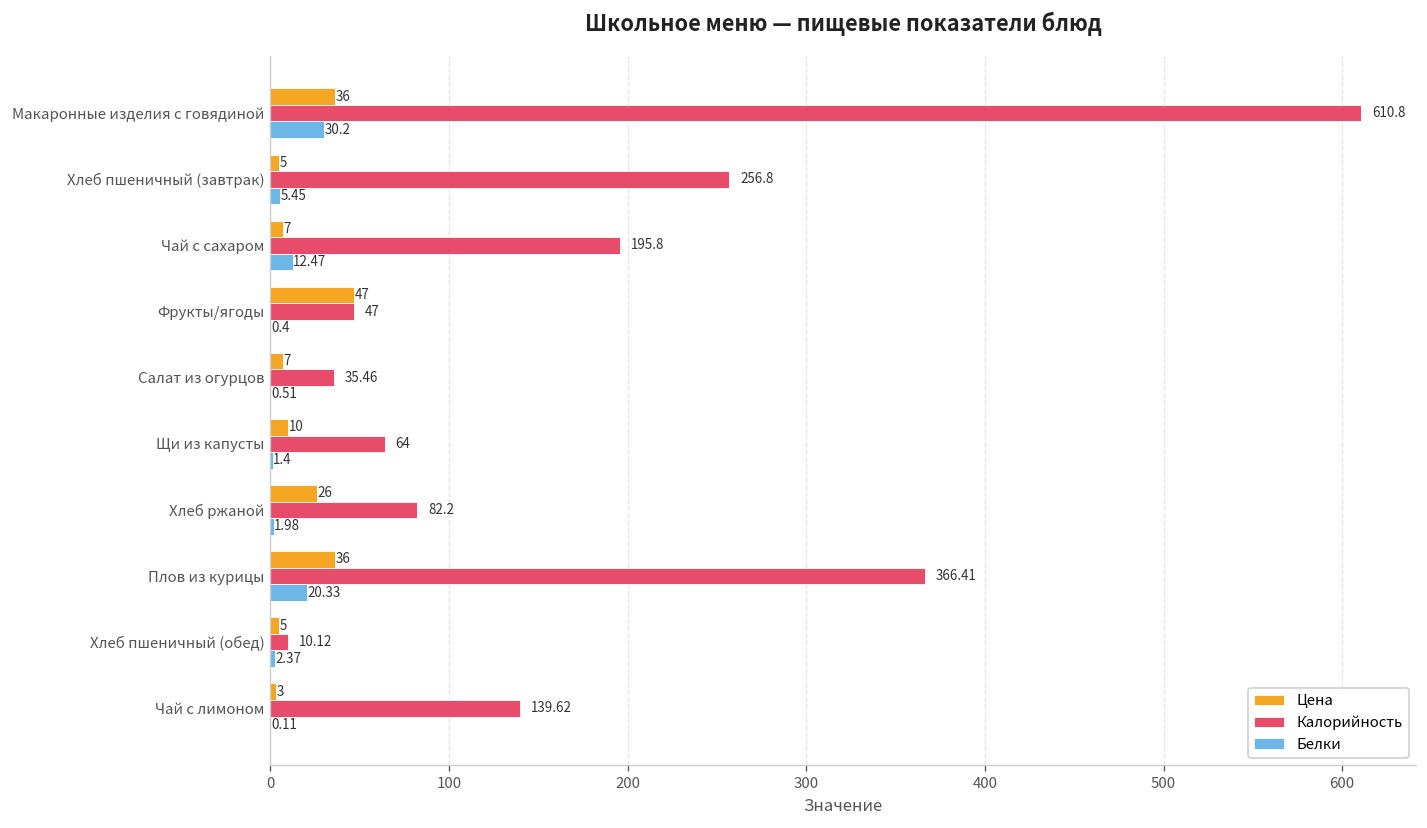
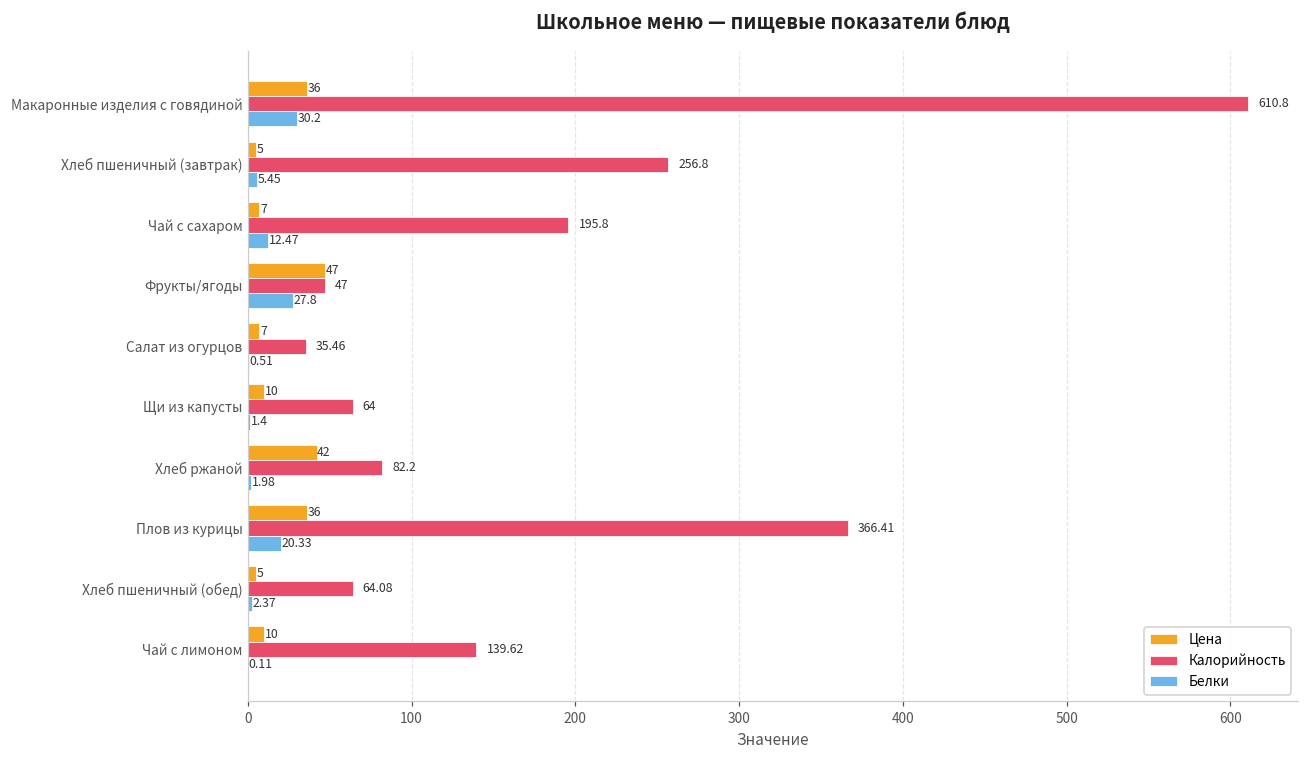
  {
    "Цена": {
      "Макаронные изделия с говядиной": 36,
      "Хлеб пшеничный (завтрак)": 5,
      "Чай с сахаром": 7,
      "Фрукты/ягоды": 47,
      "Салат из огурцов": 7,
      "Щи из капусты": 10,
-     "Хлеб ржаной": 26,
+     "Хлеб ржаной": 42,
      "Плов из курицы": 36,
      "Хлеб пшеничный (обед)": 5,
-     "Чай с лимоном": 3
+     "Чай с лимоном": 10
    },
    "Калорийность": {
      "Макаронные изделия с говядиной": 610.8,
      "Хлеб пшеничный (завтрак)": 256.8,
      "Чай с сахаром": 195.8,
      "Фрукты/ягоды": 47,
      "Салат из огурцов": 35.46,
      "Щи из капусты": 64,
      "Хлеб ржаной": 82.2,
      "Плов из курицы": 366.41,
-     "Хлеб пшеничный (обед)": 10.12,
+     "Хлеб пшеничный (обед)": 64.08,
      "Чай с лимоном": 139.62
    },
    "Белки": {
      "Макаронные изделия с говядиной": 30.2,
      "Хлеб пшеничный (завтрак)": 5.45,
      "Чай с сахаром": 12.47,
-     "Фрукты/ягоды": 0.4,
+     "Фрукты/ягоды": 27.8,
      "Салат из огурцов": 0.51,
      "Щи из капусты": 1.4,
      "Хлеб ржаной": 1.98,
      "Плов из курицы": 20.33,
      "Хлеб пшеничный (обед)": 2.37,
      "Чай с лимоном": 0.11
    }
  }
